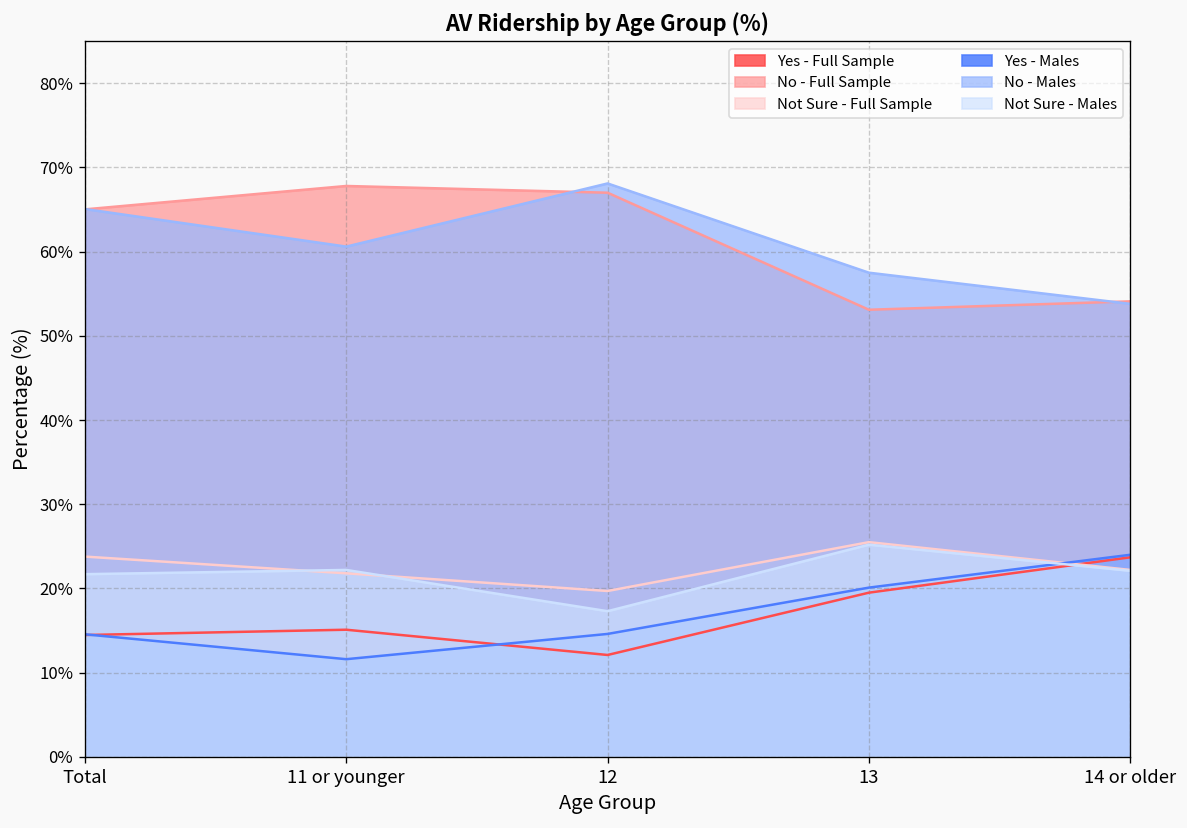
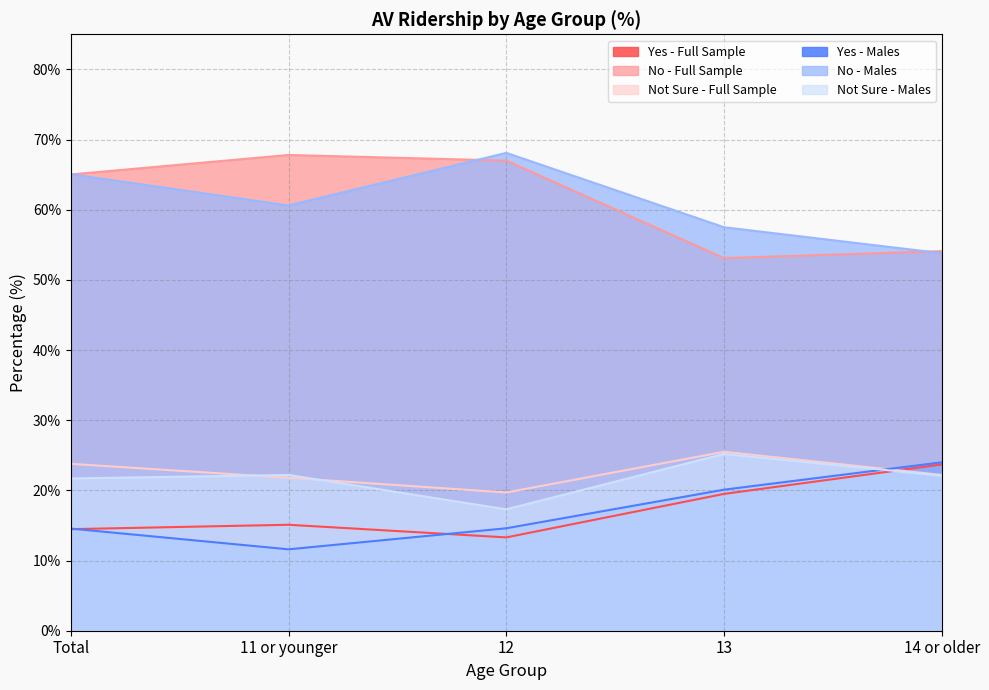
  {
    "Yes - Full Sample": {
      "11 or younger": "15%",
-     "12": "12%",
+     "12": "13%",
      "13": "20%"
    },
    "No - Full Sample": {
      "11 or younger": "68%",
      "12": "67%",
      "13": "53%"
    },
    "Not Sure - Full Sample": {
      "Total": "24%",
      "11 or younger": "22%",
      "12": "20%"
    },
    "Yes - Males": {
      "11 or younger": "12%",
      "12": "15%",
      "13": "20%"
    },
    "No - Males": {
      "11 or younger": "61%",
      "12": "68%",
      "13": "58%"
    },
    "Not Sure - Males": {
      "Total": "22%",
      "11 or younger": "22%",
      "12": "17%"
    }
  }
